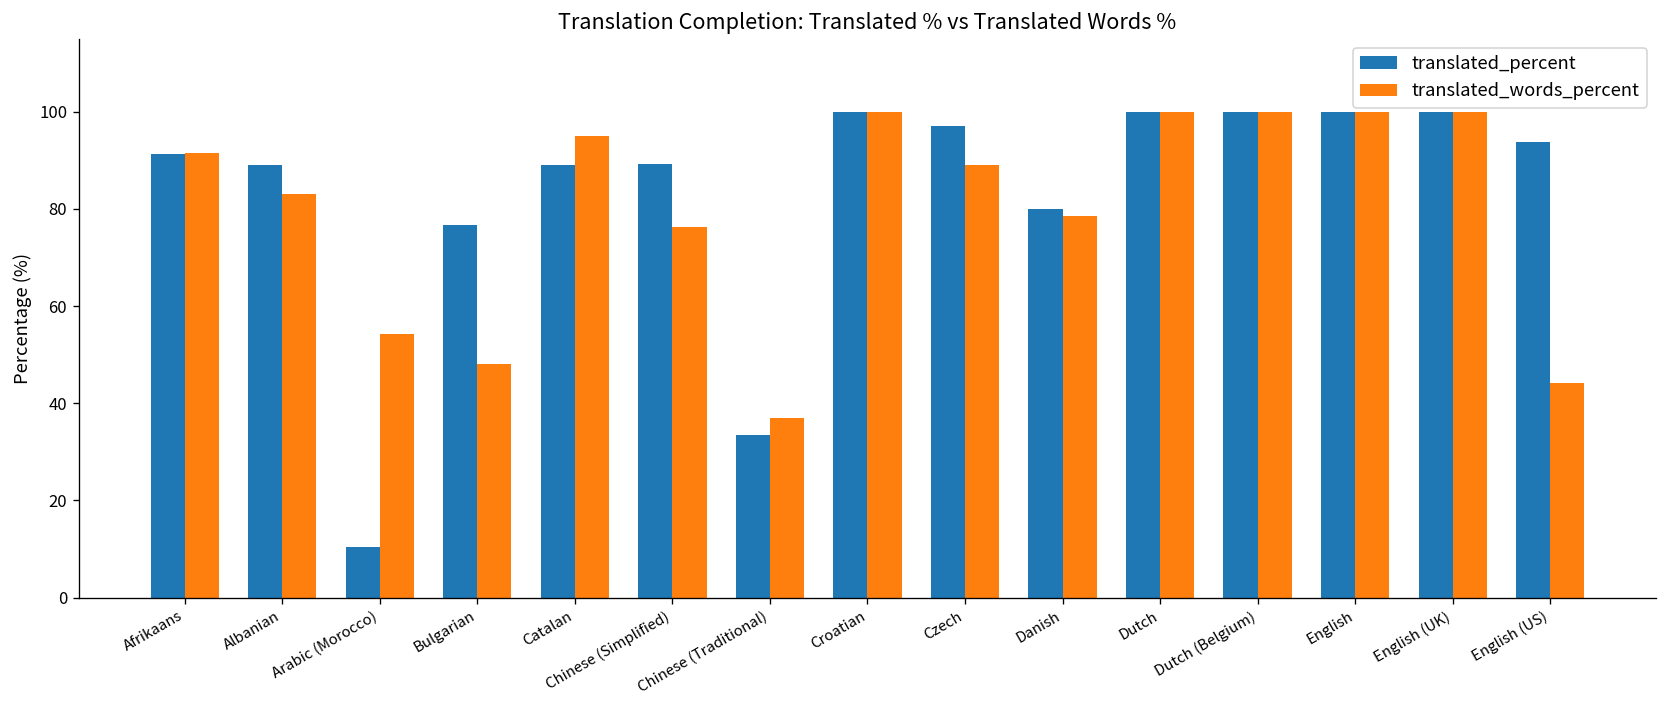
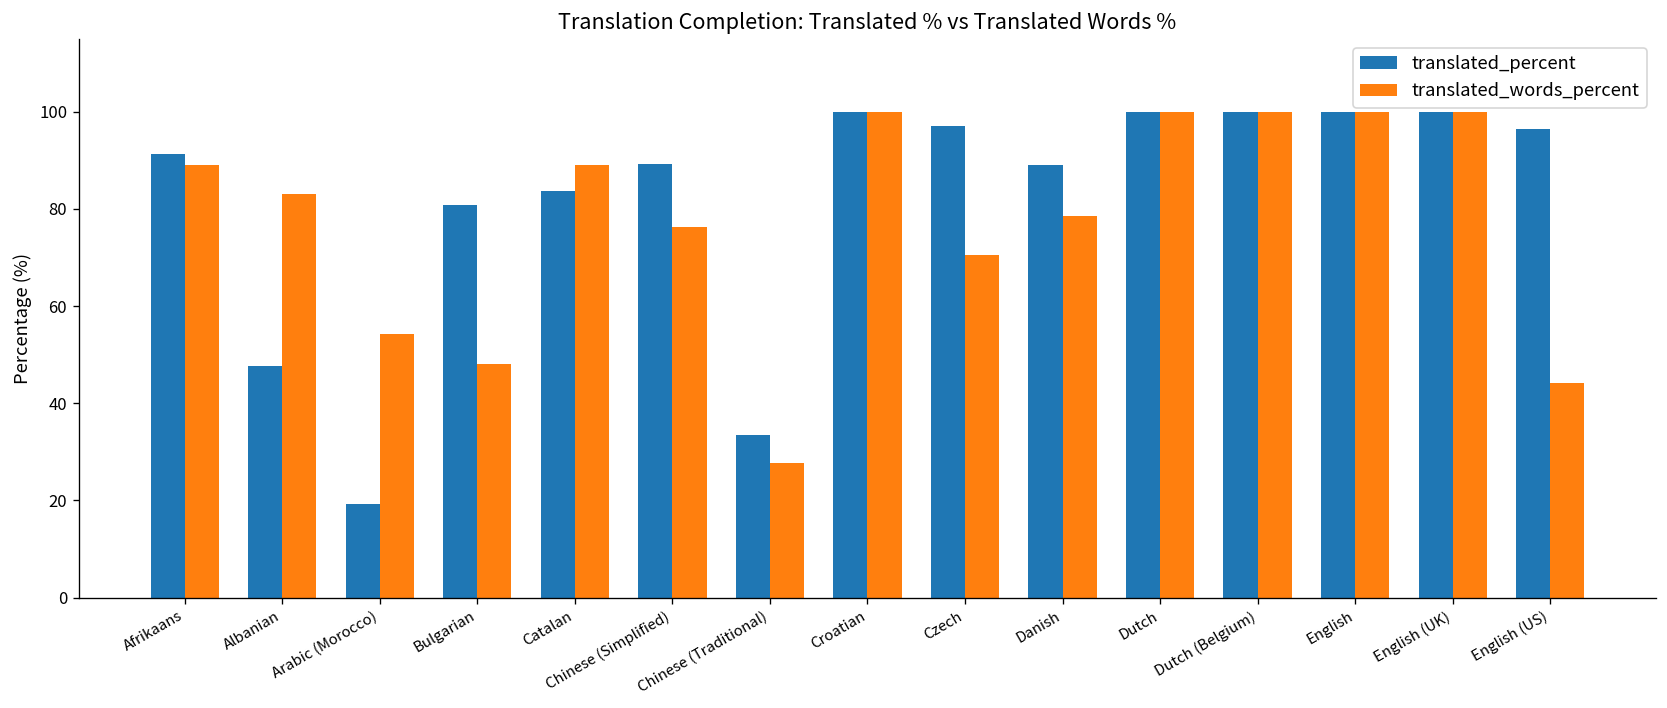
  {
    "translated_percent": {
      "Afrikaans": 91,
-     "Albanian": 89,
-     "Arabic (Morocco)": 10,
-     "Bulgarian": 77,
-     "Catalan": 89,
+     "Albanian": 48,
+     "Arabic (Morocco)": 19,
+     "Bulgarian": 81,
+     "Catalan": 84,
      "Chinese (Simplified)": 89,
      "Chinese (Traditional)": 34,
      "Croatian": 100,
      "Czech": 97,
-     "Danish": 80,
+     "Danish": 89,
      "Dutch": 100,
      "Dutch (Belgium)": 100,
      "English": 100,
      "English (UK)": 100,
-     "English (US)": 94
+     "English (US)": 96
    },
    "translated_words_percent": {
-     "Afrikaans": 92,
+     "Afrikaans": 89,
      "Albanian": 83,
      "Arabic (Morocco)": 54,
      "Bulgarian": 48,
-     "Catalan": 95,
+     "Catalan": 89,
      "Chinese (Simplified)": 76,
-     "Chinese (Traditional)": 37,
+     "Chinese (Traditional)": 28,
      "Croatian": 100,
-     "Czech": 89,
+     "Czech": 71,
      "Danish": 79,
      "Dutch": 100,
      "Dutch (Belgium)": 100,
      "English": 100,
      "English (UK)": 100,
      "English (US)": 44
    }
  }
